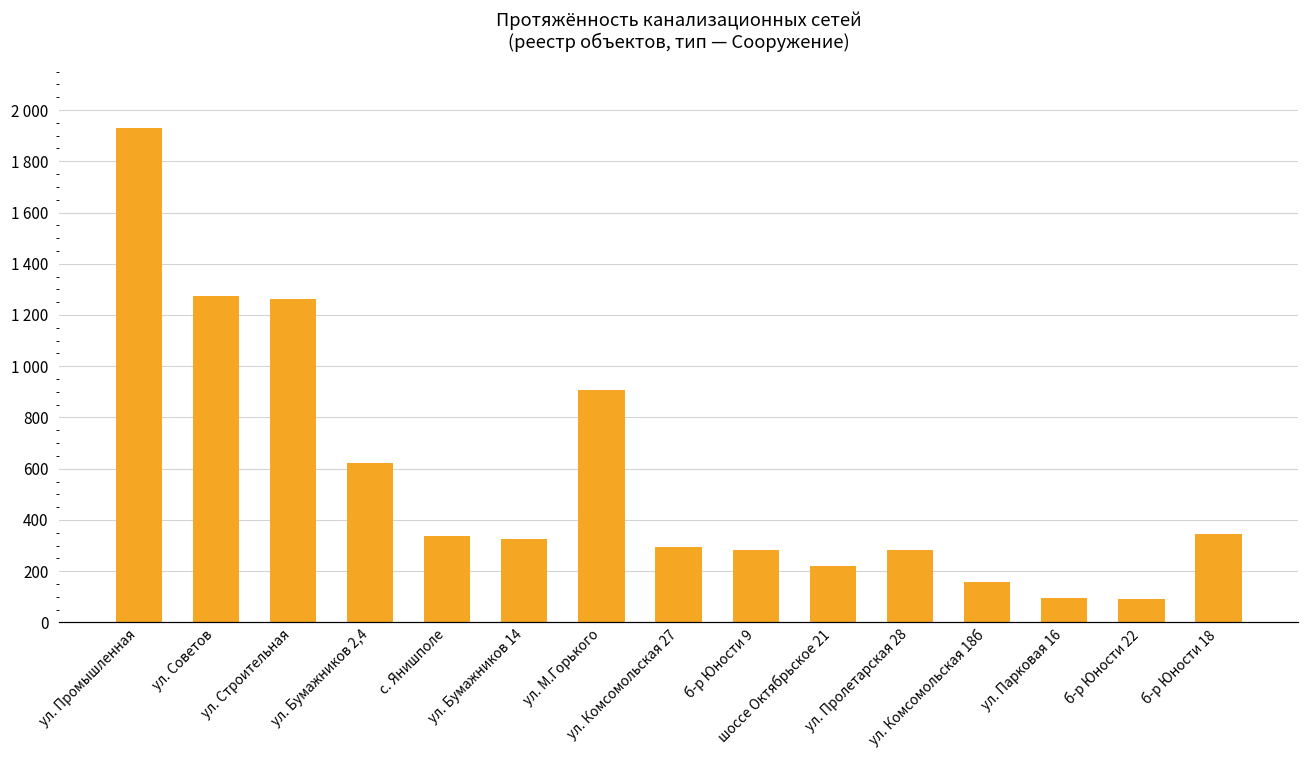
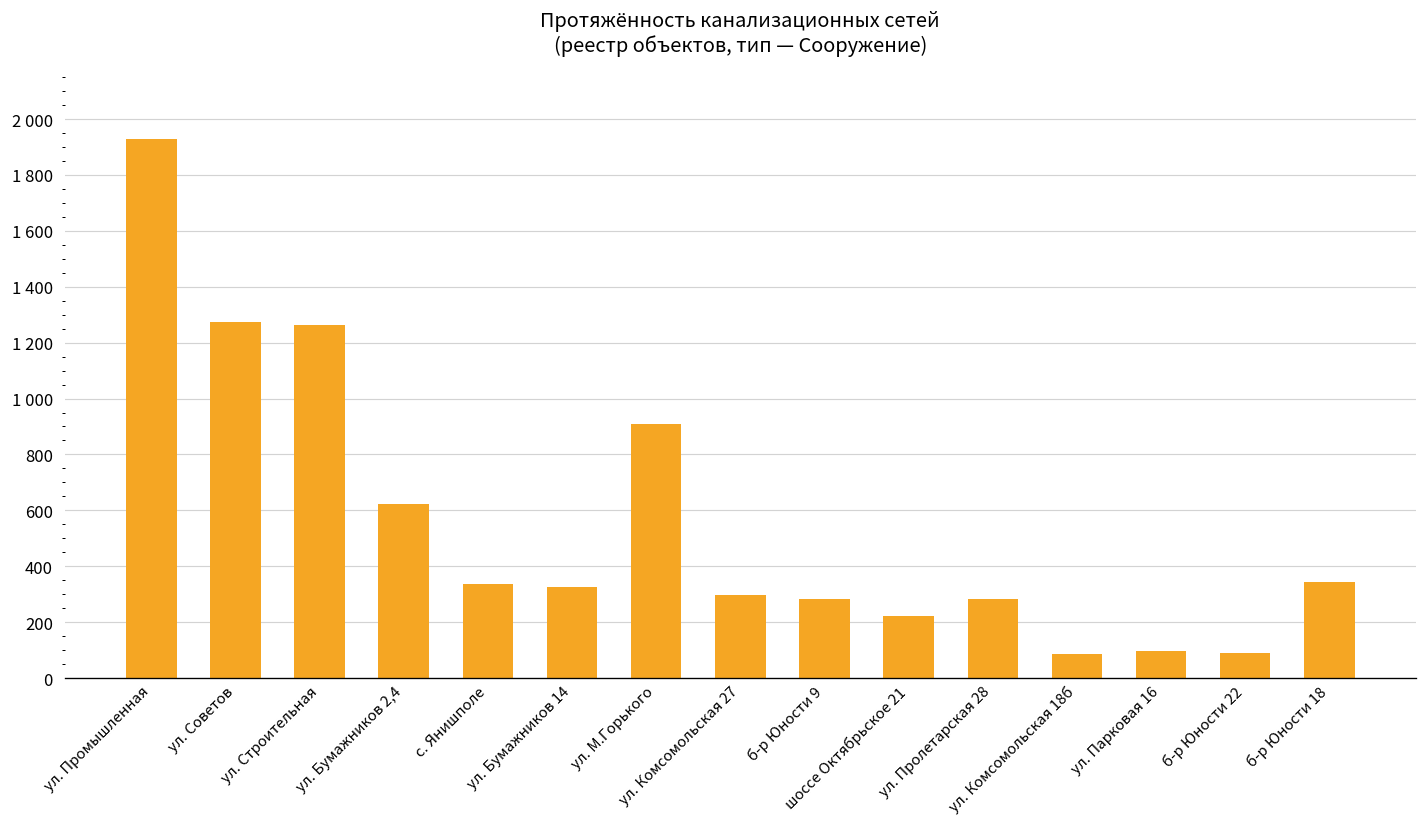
  {
    "ул. Промышленная": 1930,
    "ул. Советов": 1270,
    "ул. Строительная": 1260,
    "ул. Бумажников 2,4": 620,
    "с. Янишполе": 340,
    "ул. Бумажников 14": 330,
    "ул. М.Горького": 910,
    "ул. Комсомольская 27": 300,
    "б-р Юности 9": 280,
    "шоссе Октябрьское 21": 220,
    "ул. Пролетарская 28": 280,
-   "ул. Комсомольская 18б": 160,
+   "ул. Комсомольская 18б": 90,
    "ул. Парковая 16": 100,
    "б-р Юности 22": 90,
    "б-р Юности 18": 350
  }
